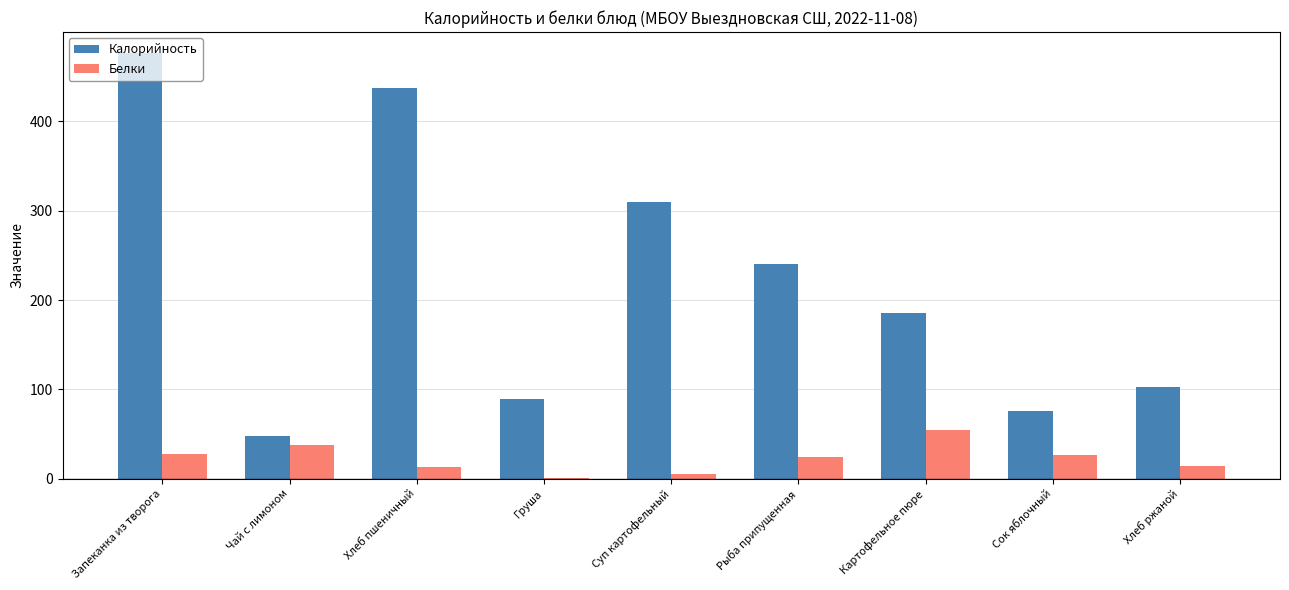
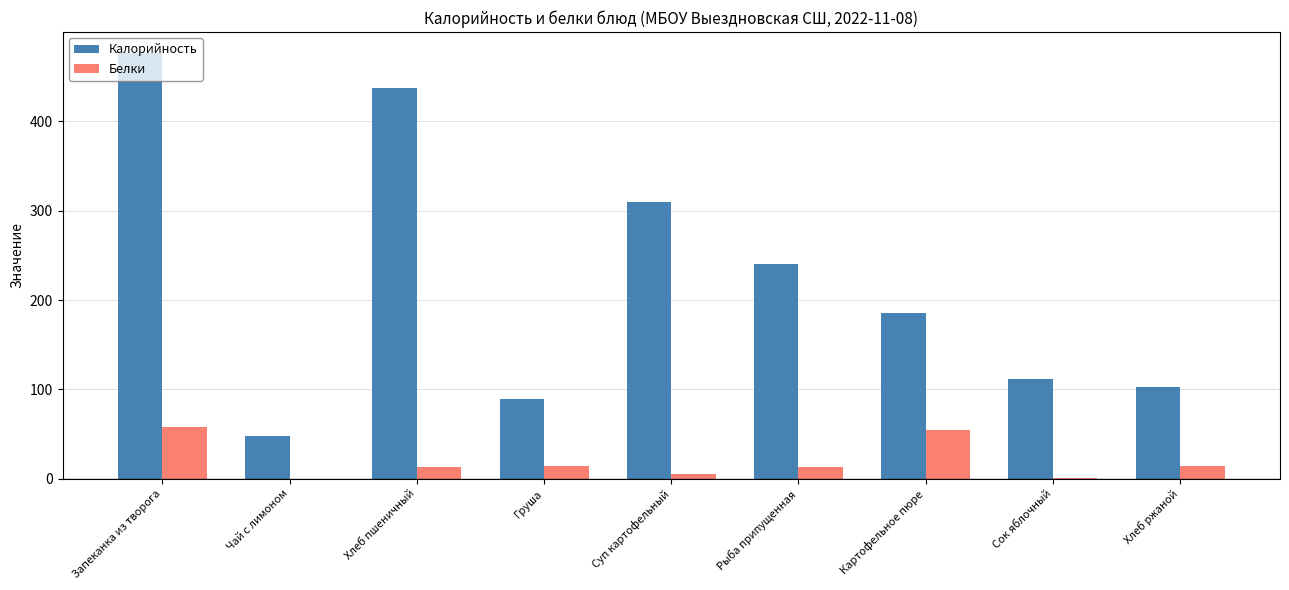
  {
    "Калорийность": {
      "Чай с лимоном": 50,
      "Хлеб пшеничный": 440,
      "Груша": 90,
      "Суп картофельный": 310,
      "Рыба припущенная": 240,
      "Картофельное пюре": 190,
-     "Сок яблочный": 80,
+     "Сок яблочный": 110,
      "Хлеб ржаной": 100
    },
    "Белки": {
-     "Запеканка из творога": 30,
-     "Чай с лимоном": 40,
+     "Запеканка из творога": 60,
+     "Чай с лимоном": 0,
      "Хлеб пшеничный": 10,
-     "Груша": 0,
+     "Груша": 10,
      "Суп картофельный": 10,
-     "Рыба припущенная": 20,
+     "Рыба припущенная": 10,
      "Картофельное пюре": 50,
-     "Сок яблочный": 30,
+     "Сок яблочный": 0,
      "Хлеб ржаной": 10
    }
  }
